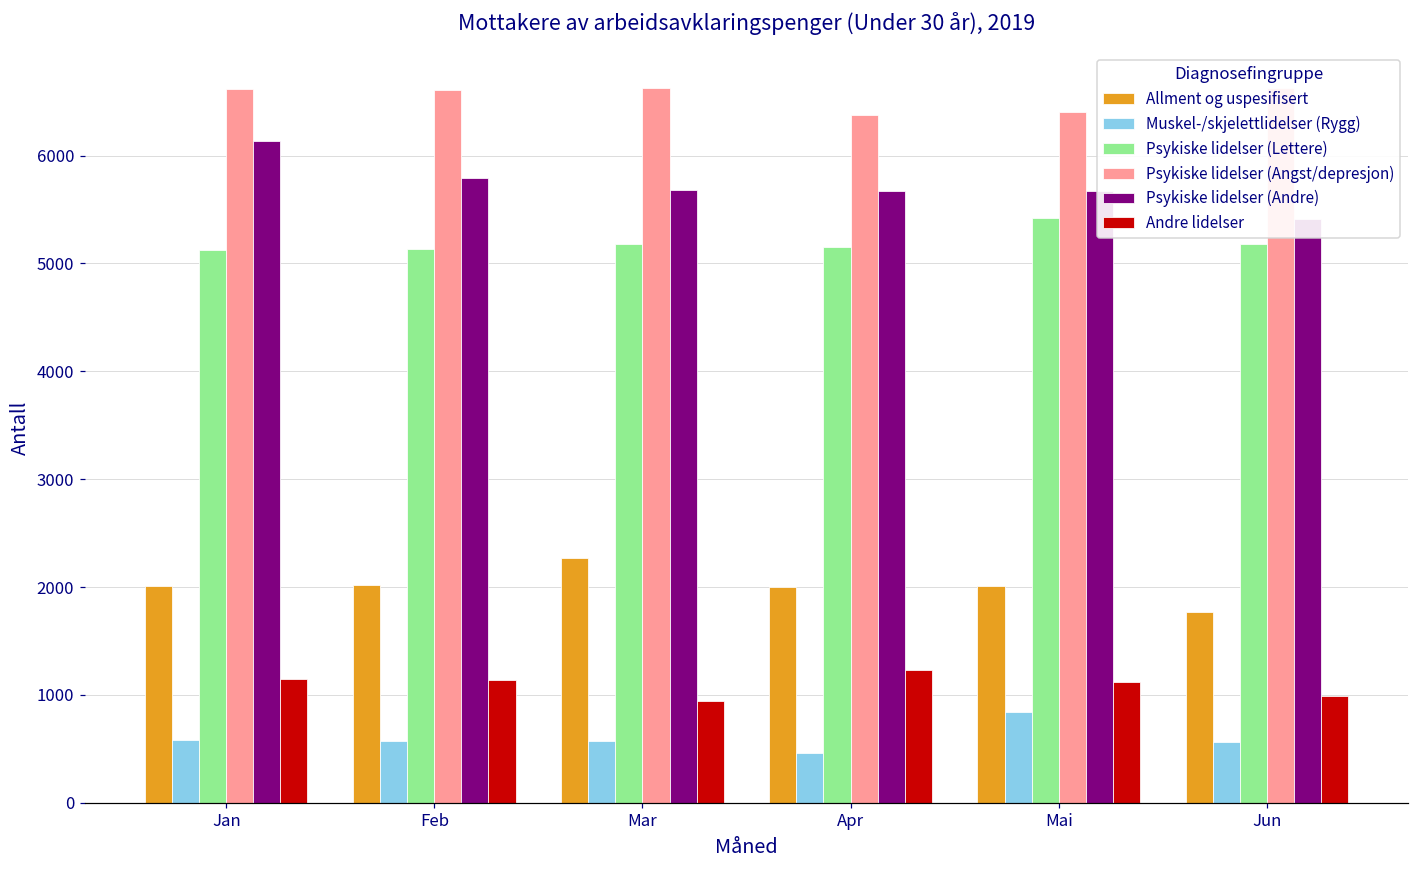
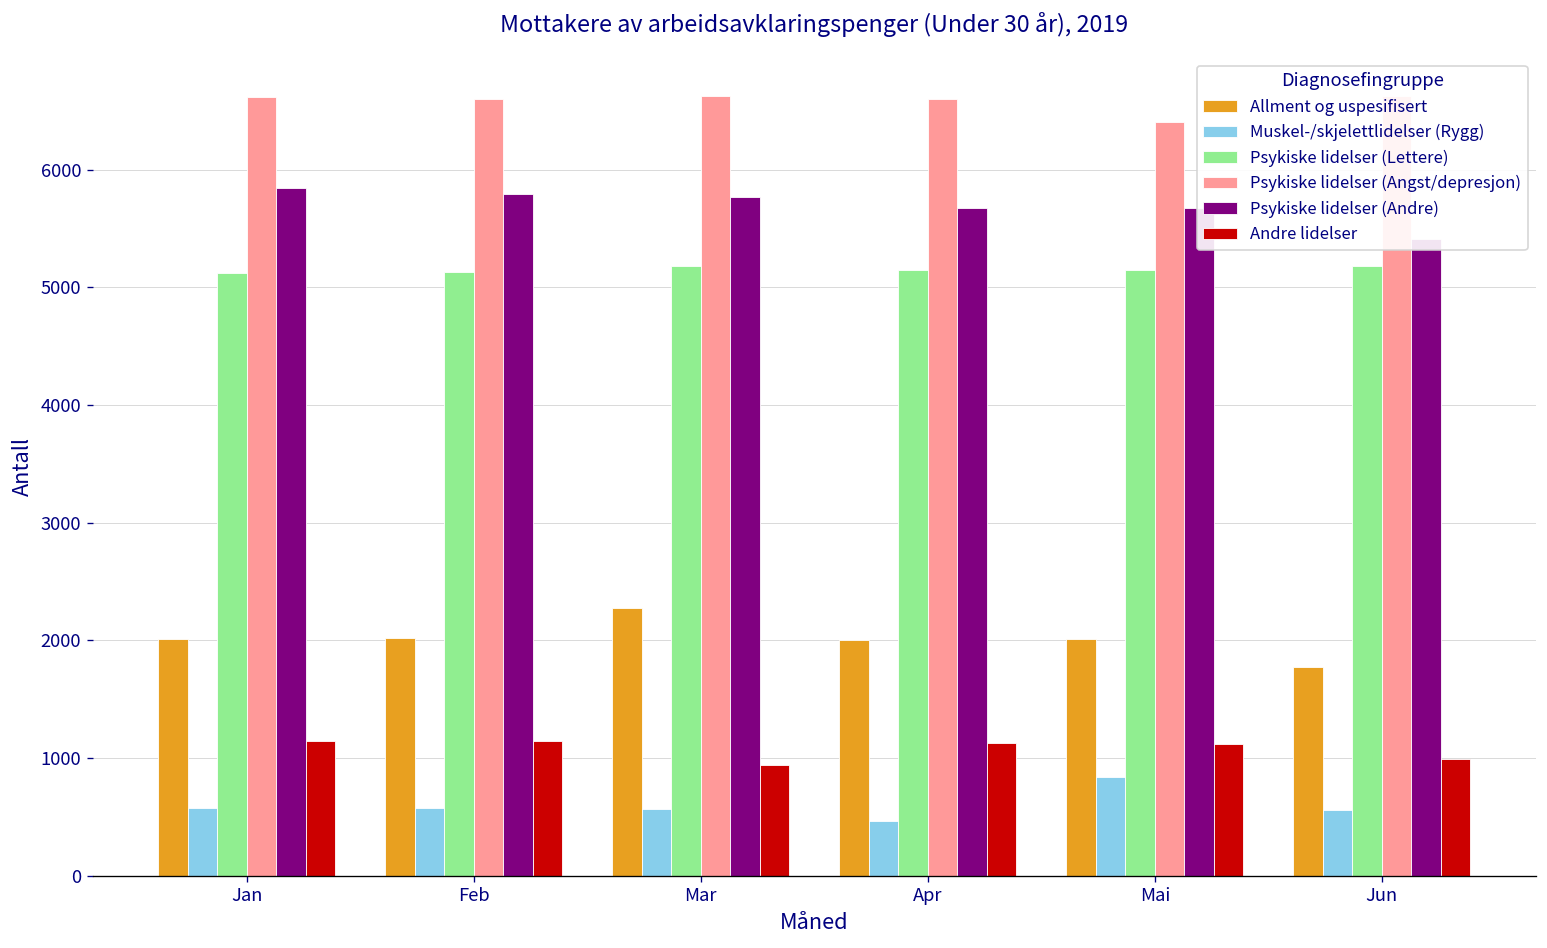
  {
    "Allment og uspesifisert": {
      "Jan": 2000,
      "Feb": 2000,
      "Mar": 2300,
      "Apr": 2000,
      "Mai": 2000,
      "Jun": 1800
    },
    "Muskel-/skjelettlidelser (Rygg)": {
      "Jan": 600,
      "Feb": 600,
      "Mar": 600,
      "Apr": 500,
      "Mai": 800,
      "Jun": 600
    },
    "Psykiske lidelser (Lettere)": {
      "Jan": 5100,
      "Feb": 5100,
      "Mar": 5200,
      "Apr": 5100,
-     "Mai": 5400,
+     "Mai": 5200,
      "Jun": 5200
    },
    "Psykiske lidelser (Angst/depresjon)": {
      "Jan": 6600,
      "Feb": 6600,
      "Mar": 6600,
-     "Apr": 6400,
+     "Apr": 6600,
      "Mai": 6400
    },
    "Psykiske lidelser (Andre)": {
-     "Jan": 6100,
+     "Jan": 5800,
      "Feb": 5800,
-     "Mar": 5700,
+     "Mar": 5800,
      "Apr": 5700
    },
    "Andre lidelser": {
      "Jan": 1100,
      "Feb": 1100,
      "Mar": 900,
-     "Apr": 1200,
+     "Apr": 1100,
      "Mai": 1100,
      "Jun": 1000
    }
  }
